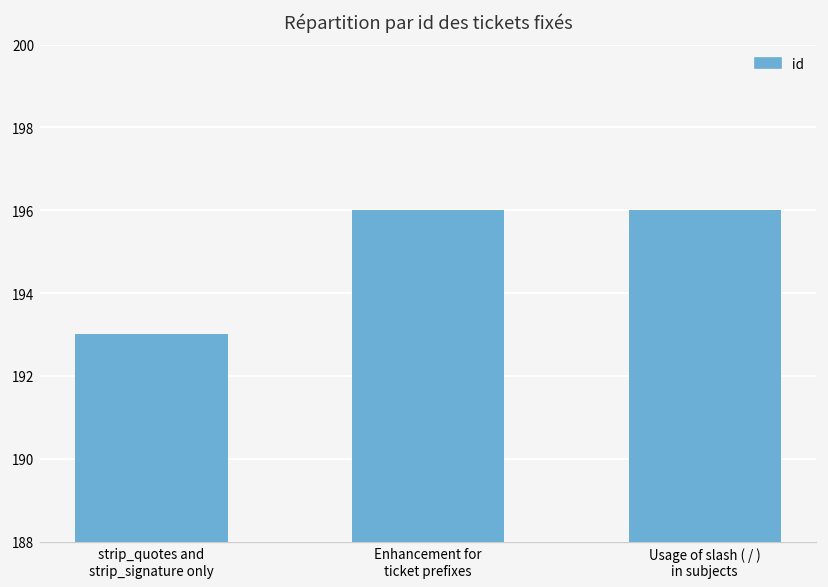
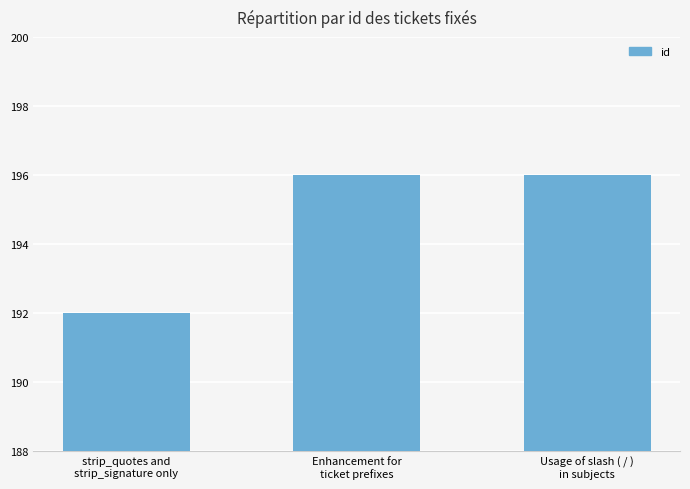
  {
-   "strip_quotes and strip_signature only": 193,
+   "strip_quotes and strip_signature only": 192,
    "Enhancement for ticket prefixes": 196,
    "Usage of slash ( / ) in subjects": 196
  }
